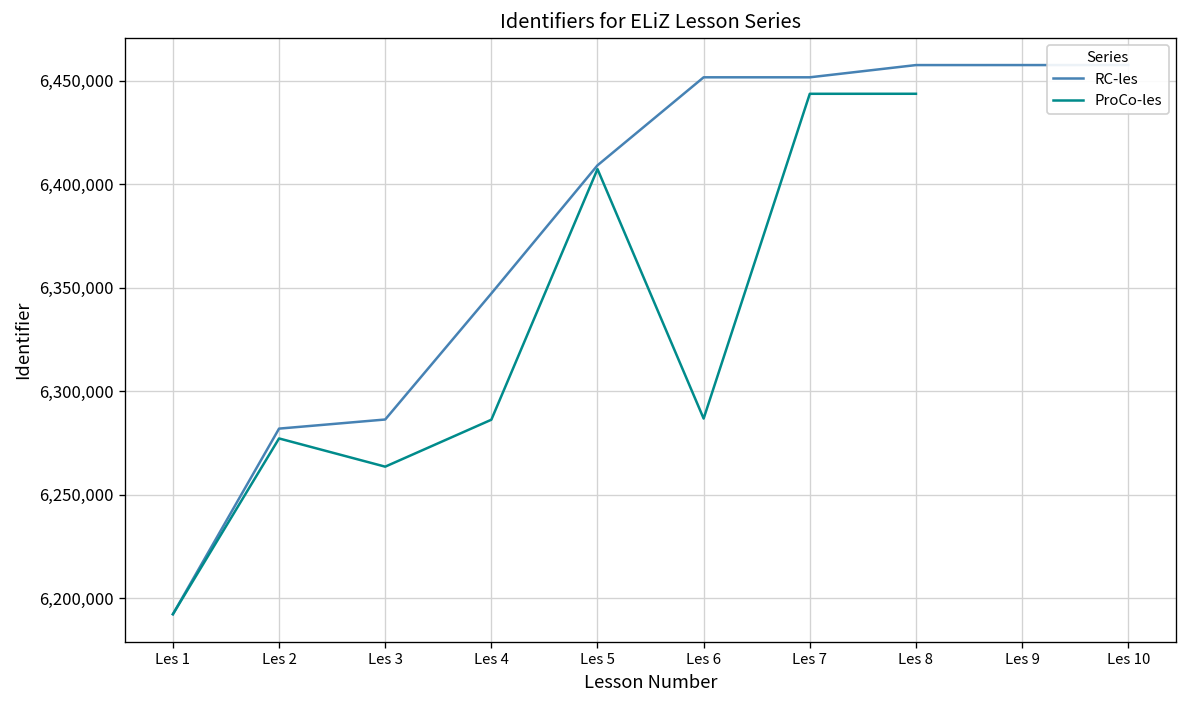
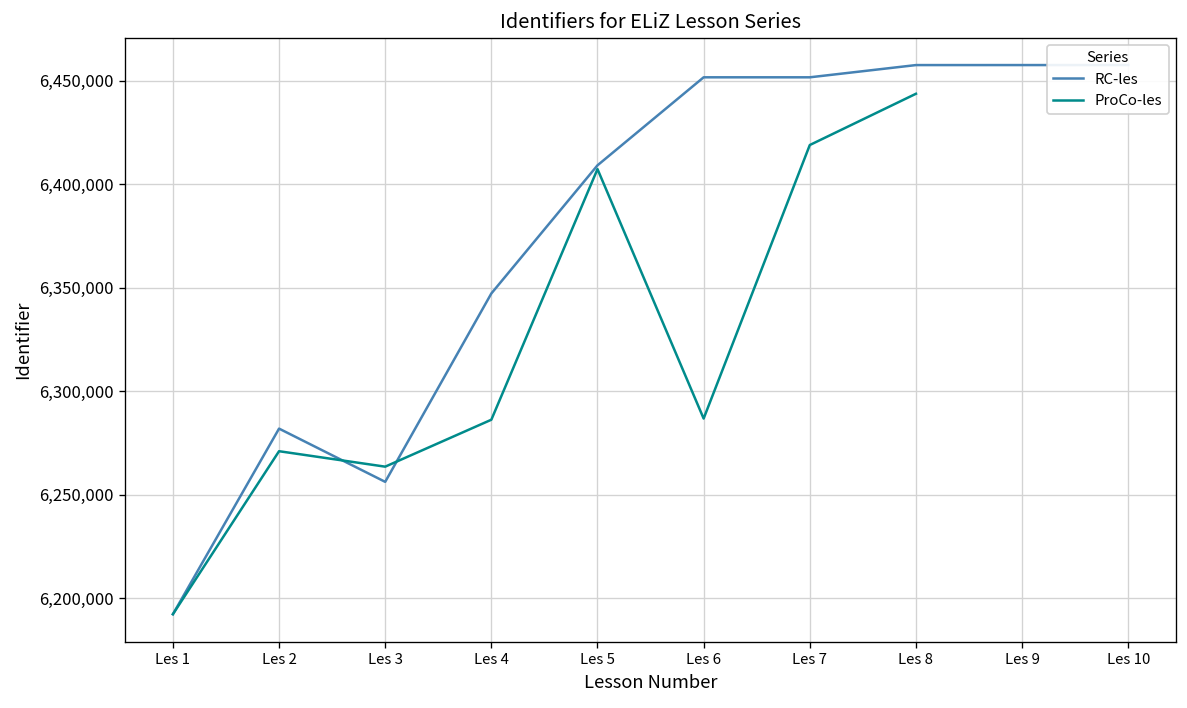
  {
    "RC-les": {
      "Les 2": "6,282,000",
-     "Les 3": "6,286,000",
+     "Les 3": "6,256,000",
      "Les 4": "6,347,000",
      "Les 5": "6,409,000",
      "Les 6": "6,452,000",
      "Les 7": "6,452,000",
      "Les 8": "6,457,000",
      "Les 9": "6,457,000"
    },
    "ProCo-les": {
-     "Les 2": "6,277,000",
+     "Les 2": "6,271,000",
      "Les 3": "6,264,000",
      "Les 4": "6,286,000",
      "Les 5": "6,407,000",
      "Les 6": "6,287,000",
-     "Les 7": "6,444,000",
+     "Les 7": "6,419,000",
      "Les 8": "6,444,000"
    }
  }
